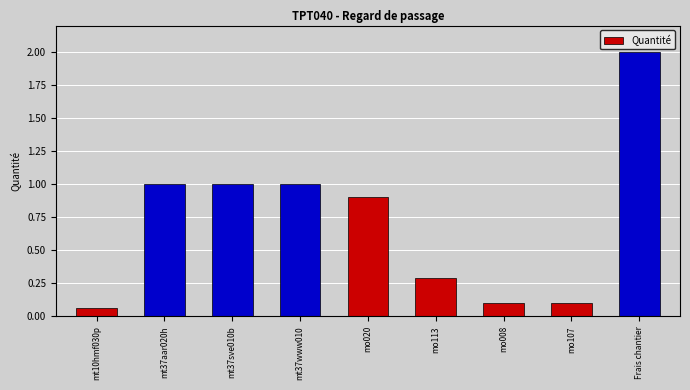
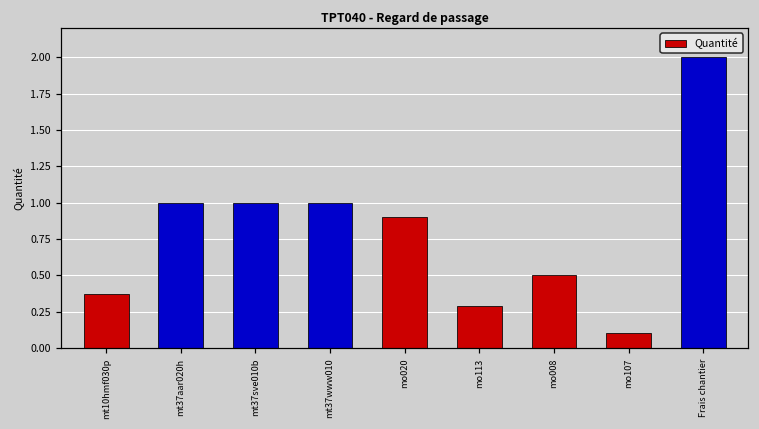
  {
-   "mt10hmf030p": 0.06,
+   "mt10hmf030p": 0.37,
    "mt37aar020h": 1.00,
    "mt37sve010b": 1.00,
    "mt37www010": 1.00,
    "mo020": 0.90,
    "mo113": 0.29,
-   "mo008": 0.1,
+   "mo008": 0.5,
    "mo107": 0.10,
    "Frais chantier": 2.00
  }
